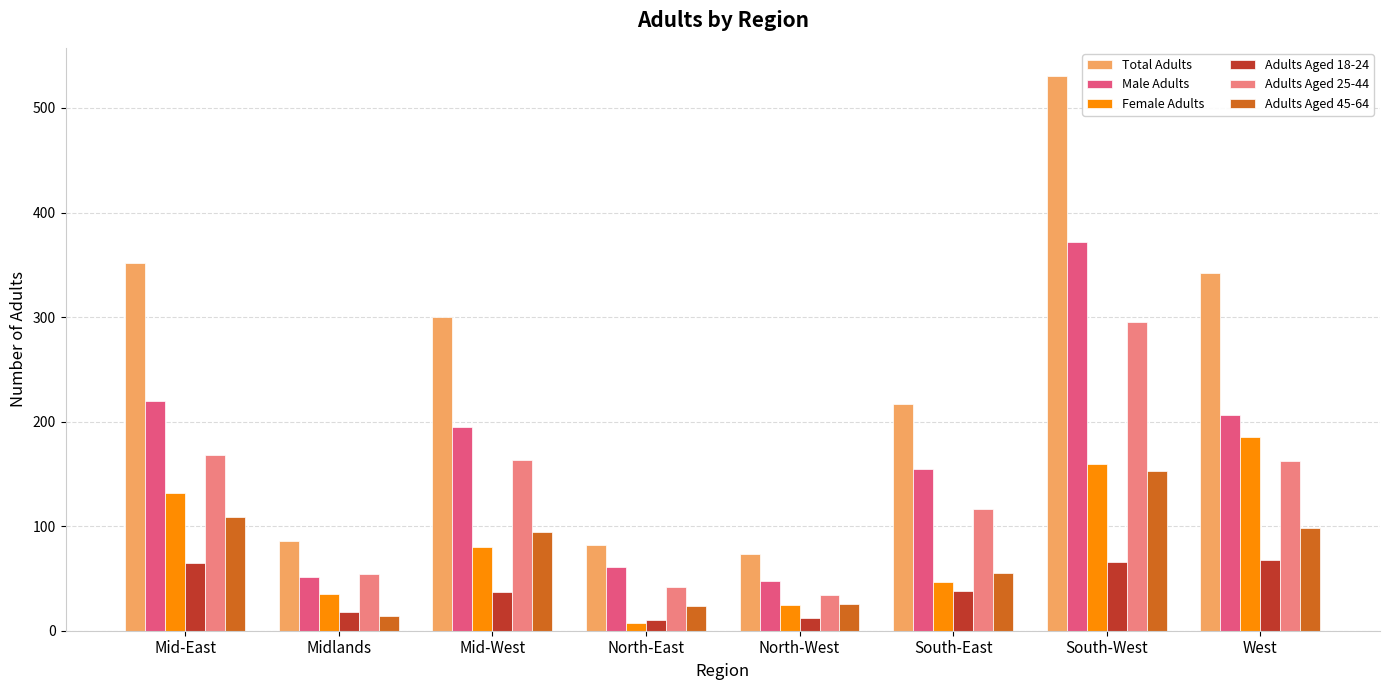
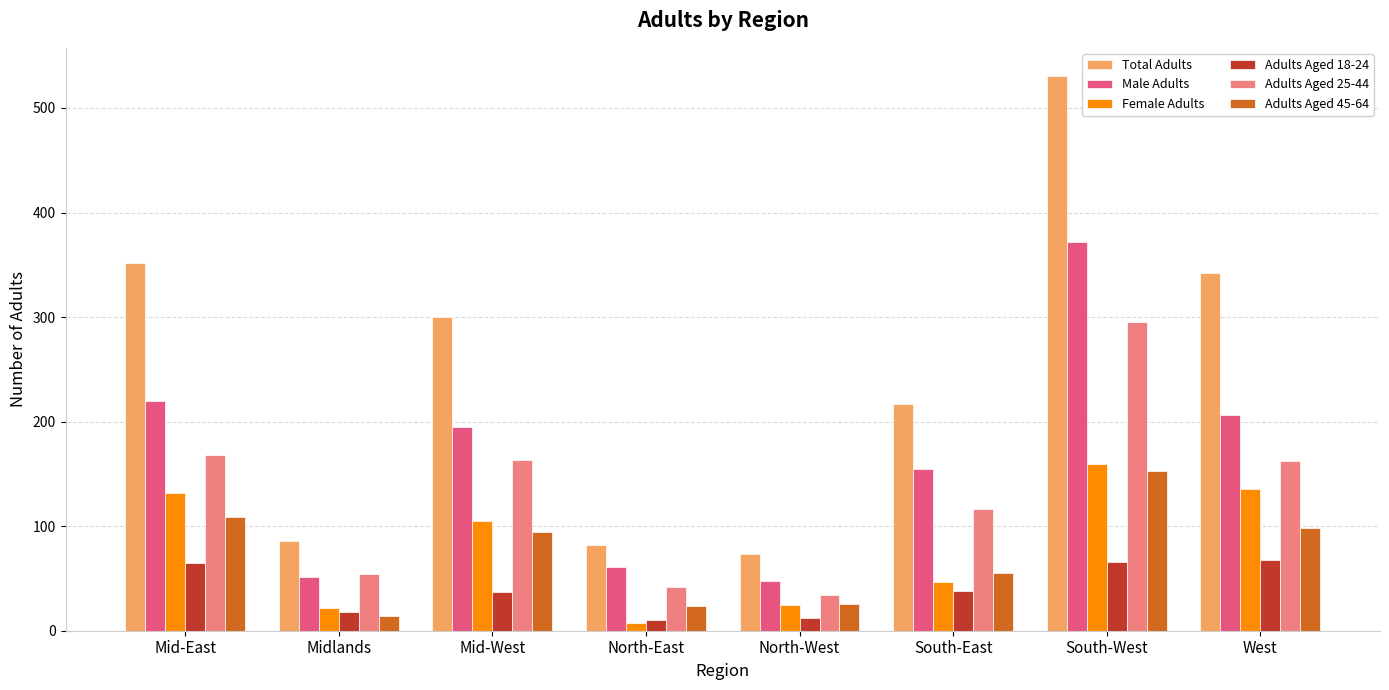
  {
    "Female Adults": {
      "Mid-East": 132,
-     "Midlands": 35,
-     "Mid-West": 80,
+     "Midlands": 22,
+     "Mid-West": 105,
      "North-East": 7,
      "North-West": 25,
      "South-East": 47,
      "South-West": 159,
-     "West": 185
+     "West": 136
    }
  }
